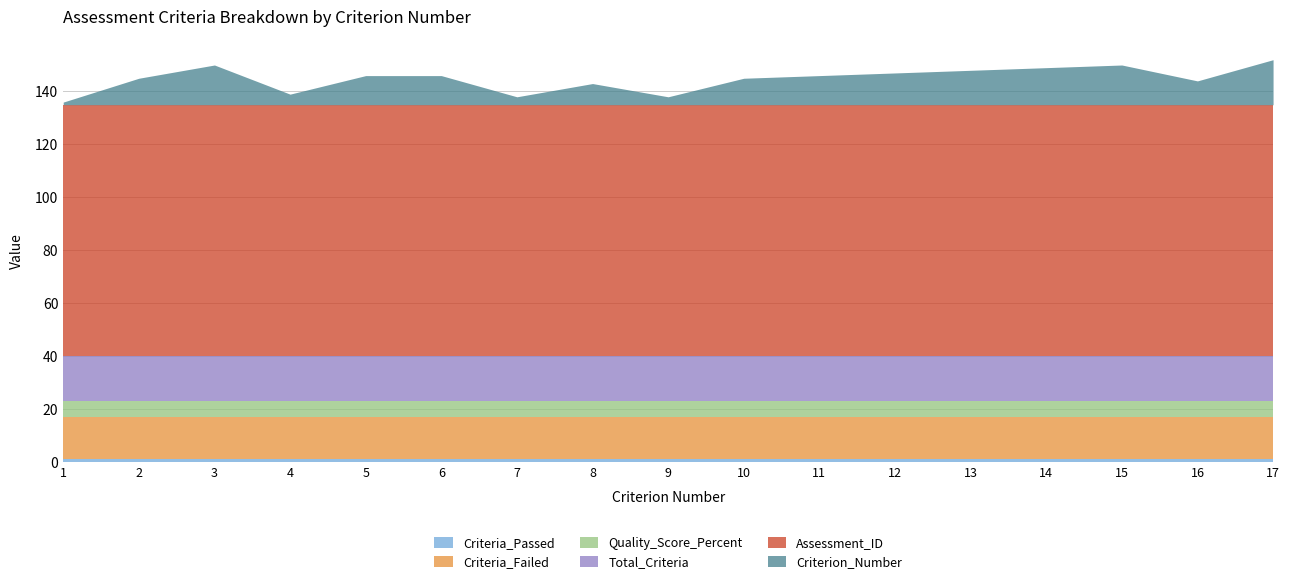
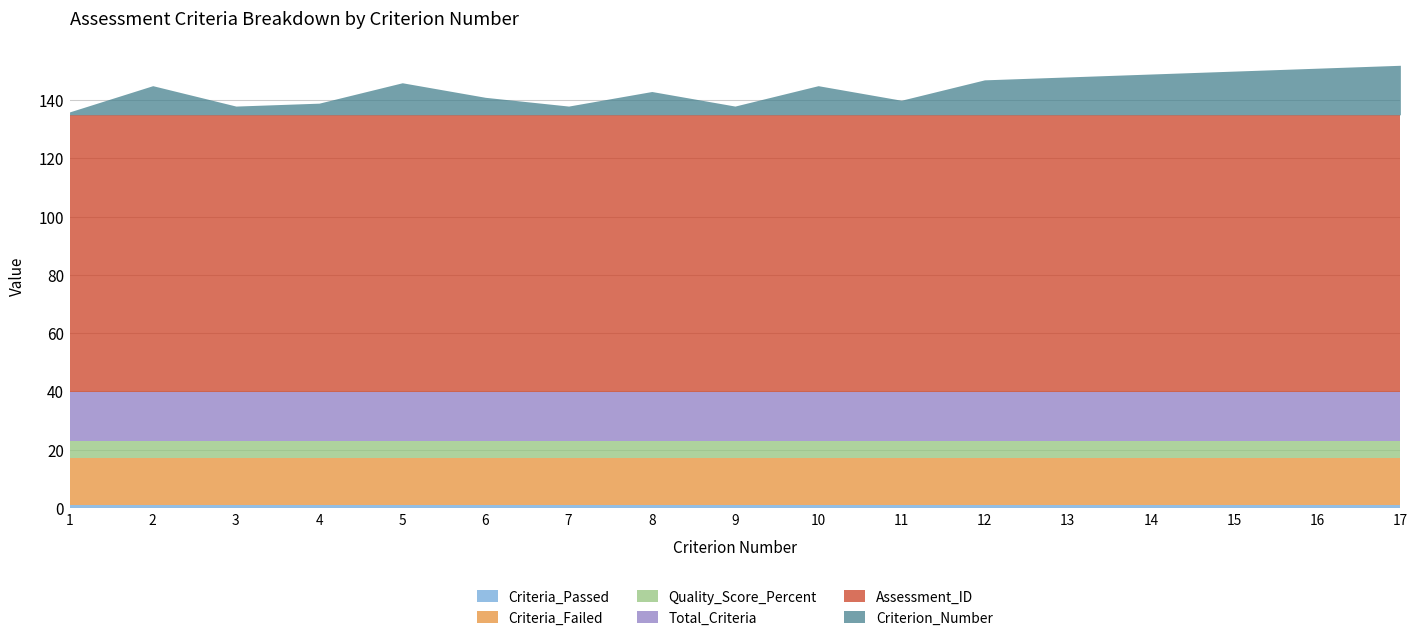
  {
    "Quality_Score_Percent": {
      "1": 6,
      "2": 6,
      "3": 6,
      "4": 6,
      "5": 6,
      "6": 6,
      "7": 6,
      "8": 6,
      "9": 6,
      "10": 6,
      "11": 6,
      "12": 6,
      "13": 6,
      "14": 6,
      "15": 6,
      "16": 6,
      "17": 6
    },
    "Assessment_ID": {
      "1": 95,
      "2": 95,
      "3": 95,
      "4": 95,
      "5": 95,
      "6": 95,
      "7": 95,
      "8": 95,
      "9": 95,
      "10": 95,
      "11": 95,
      "12": 95,
      "13": 95,
      "14": 95,
      "15": 95,
      "16": 95,
      "17": 95
    },
    "Criterion_Number": {
      "1": 1,
      "2": 10,
-     "3": 15,
+     "3": 3,
      "4": 4,
      "5": 11,
-     "6": 11,
+     "6": 6,
      "7": 3,
      "8": 8,
      "9": 3,
      "10": 10,
-     "11": 11,
+     "11": 5,
      "12": 12,
      "13": 13,
      "14": 14,
      "15": 15,
-     "16": 9,
+     "16": 16,
      "17": 17
    }
  }
